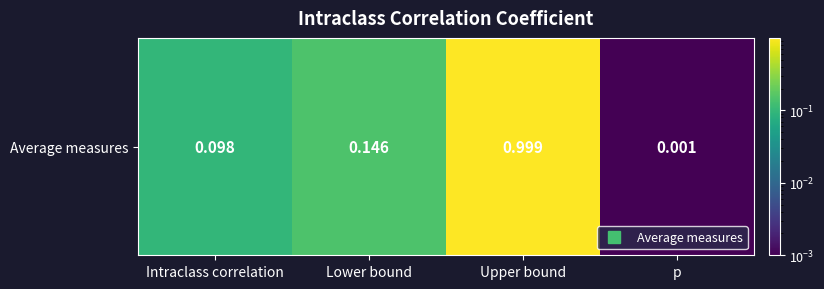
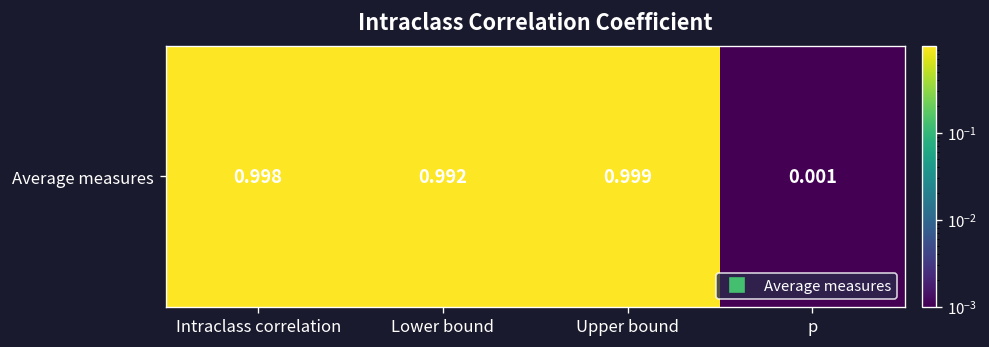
  {
    "Average measures": {
-     "Intraclass correlation": 0.098,
-     "Lower bound": 0.146,
+     "Intraclass correlation": 0.998,
+     "Lower bound": 0.992,
      "Upper bound": 0.999,
      "p": 0.001
    }
  }
